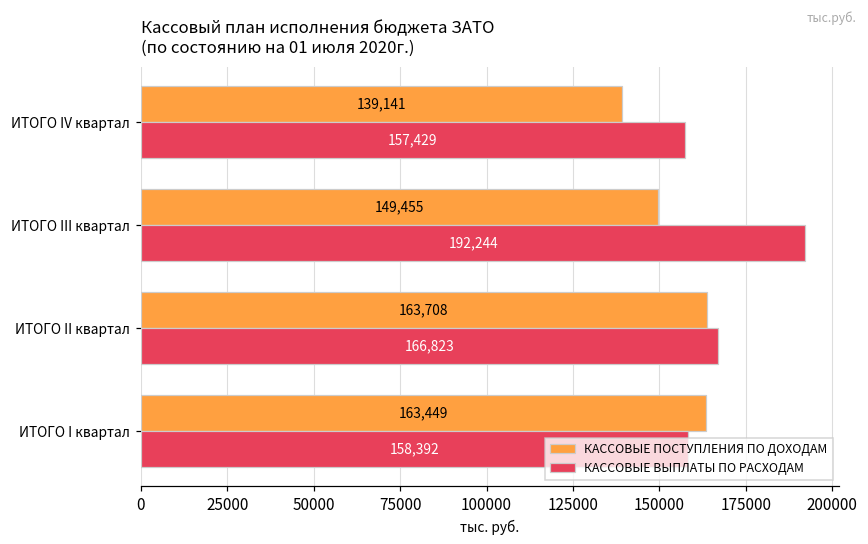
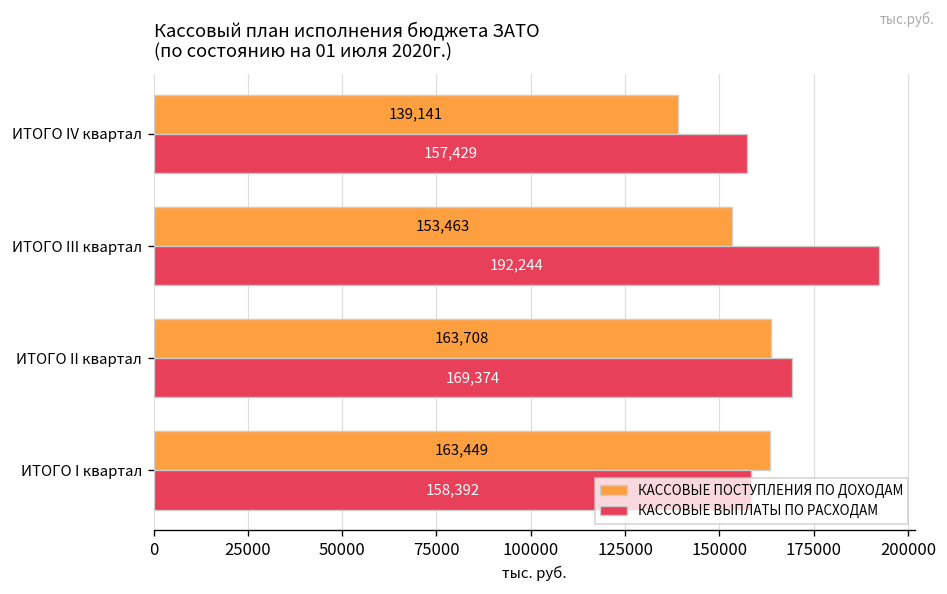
  {
    "КАССОВЫЕ ПОСТУПЛЕНИЯ ПО ДОХОДАМ": {
      "ИТОГО IV квартал": "139,141",
-     "ИТОГО III квартал": "149,455",
+     "ИТОГО III квартал": "153,463",
      "ИТОГО II квартал": "163,708",
      "ИТОГО I квартал": "163,449"
    },
    "КАССОВЫЕ ВЫПЛАТЫ ПО РАСХОДАМ": {
      "ИТОГО IV квартал": "157,429",
      "ИТОГО III квартал": "192,244",
-     "ИТОГО II квартал": "166,823"
+     "ИТОГО II квартал": "169,374"
    }
  }
